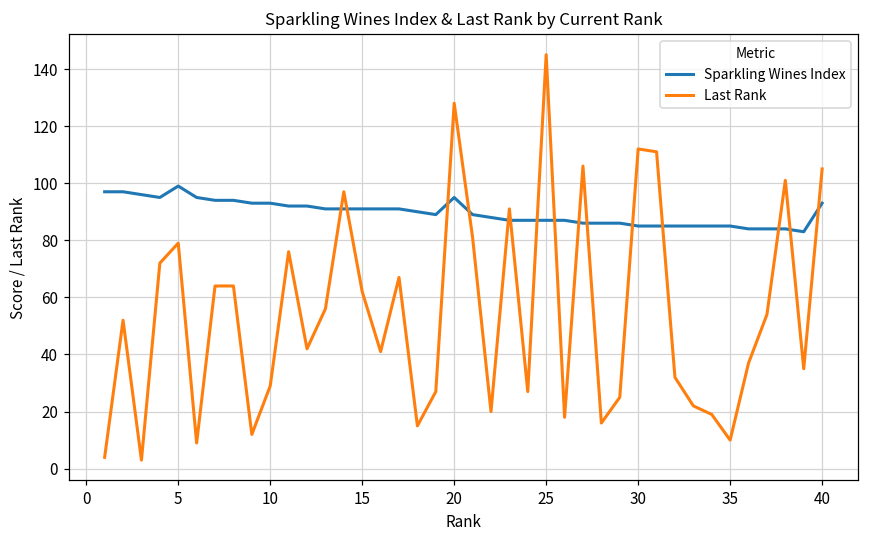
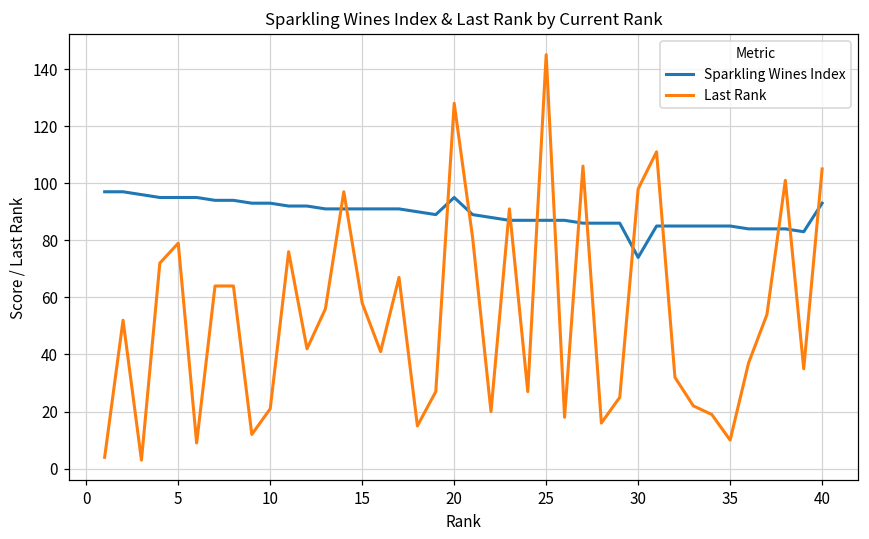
  {
    "Sparkling Wines Index": {
-     "5": 99,
+     "5": 95,
      "10": 93,
      "15": 91,
      "20": 95,
      "25": 87,
-     "30": 85,
+     "30": 74,
      "35": 85,
      "40": 93
    },
    "Last Rank": {
      "5": 79,
-     "10": 29,
-     "15": 62,
+     "10": 21,
+     "15": 58,
      "20": 128,
      "25": 145,
-     "30": 112,
+     "30": 98,
      "35": 10,
      "40": 105
    }
  }
